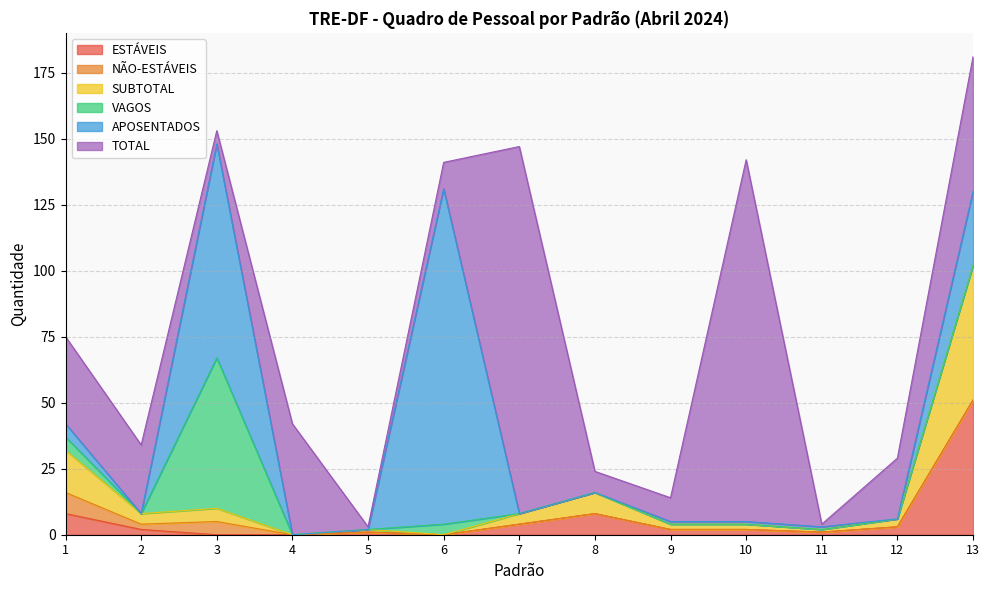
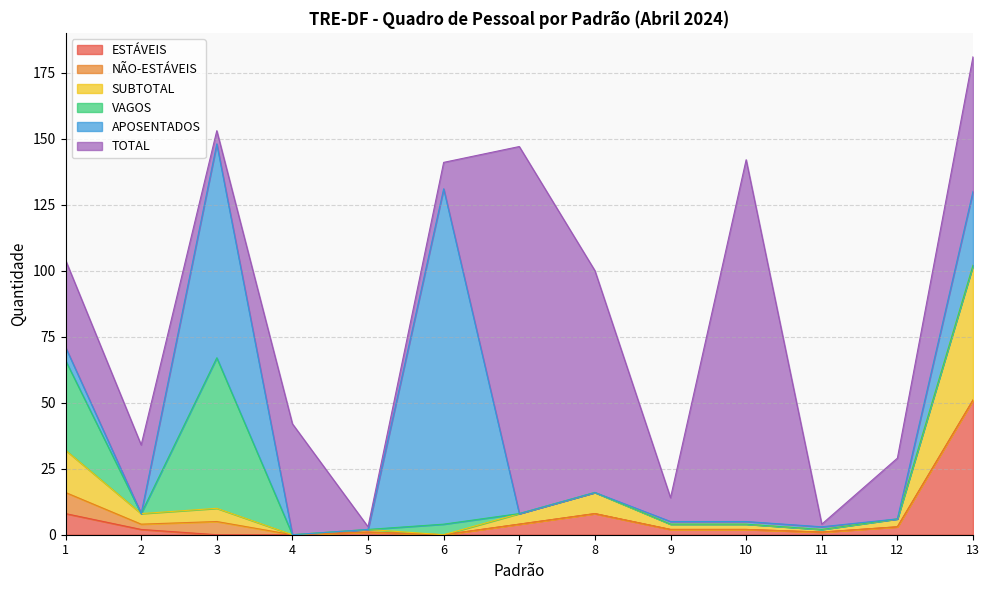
  {
    "SUBTOTAL": {
      "1": 16,
      "3": 5
    },
    "VAGOS": {
-     "1": 5,
+     "1": 34,
      "3": 57,
      "6": 4
    },
    "APOSENTADOS": {
      "1": 5,
      "3": 81,
      "6": 127,
      "9": 1,
      "10": 1,
      "11": 1,
      "13": 28
    },
    "TOTAL": {
      "1": 33,
      "2": 26,
      "3": 5,
      "4": 42,
      "5": 1,
      "6": 10,
      "7": 139,
-     "8": 8,
+     "8": 84,
      "9": 9,
      "10": 137,
      "11": 1,
      "12": 23,
      "13": 51
    }
  }
